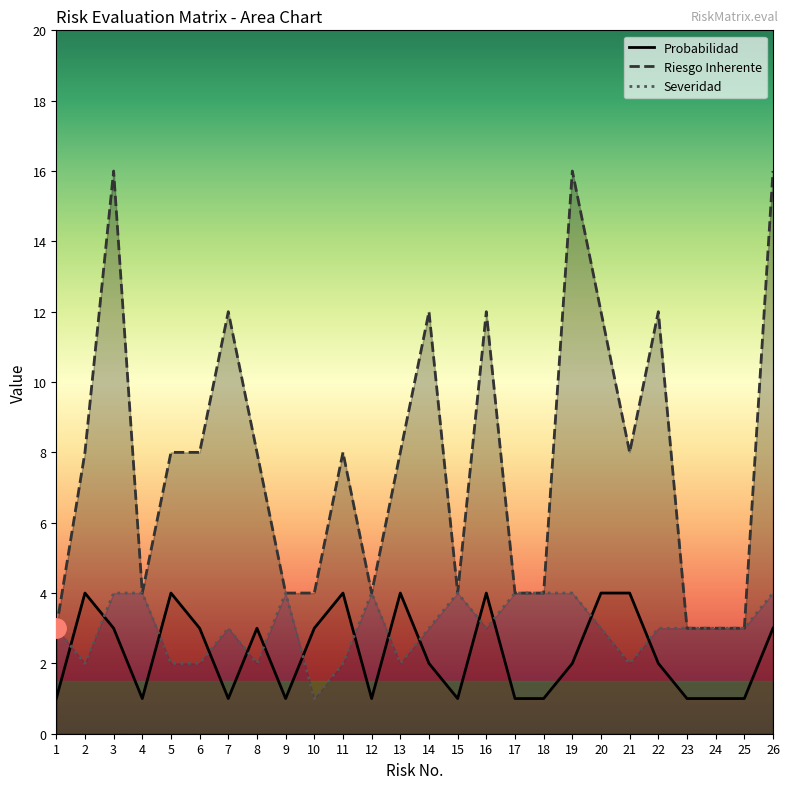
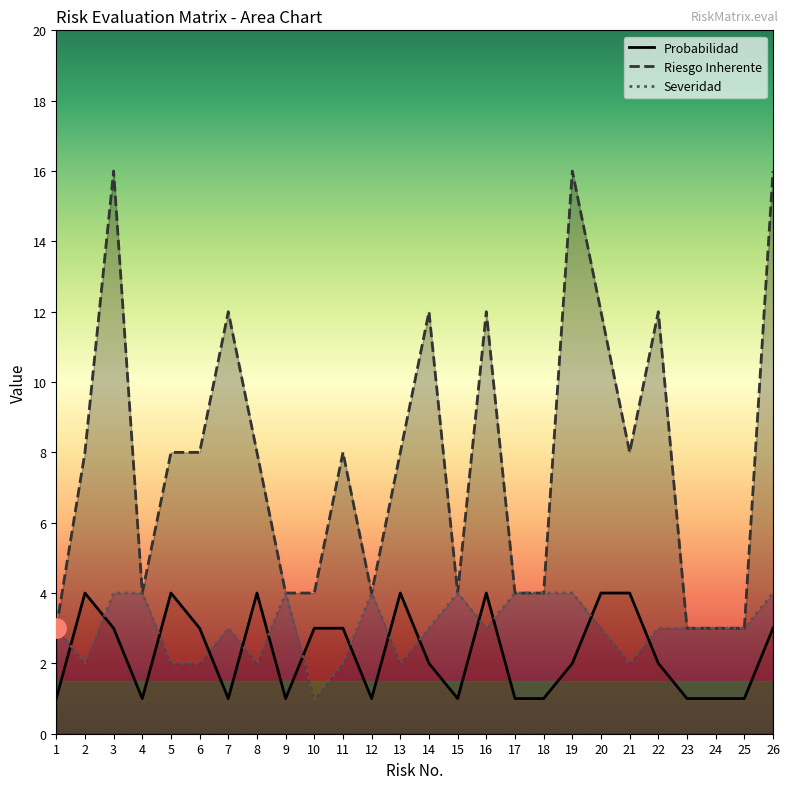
  {
    "Probabilidad": {
      "2": 4,
      "3": 3,
      "5": 4,
      "6": 3,
-     "8": 3,
+     "8": 4,
      "10": 3,
-     "11": 4,
+     "11": 3,
      "13": 4,
      "14": 2,
      "16": 4,
      "19": 2,
      "20": 4,
      "21": 4,
      "22": 2,
      "26": 3
    }
  }
